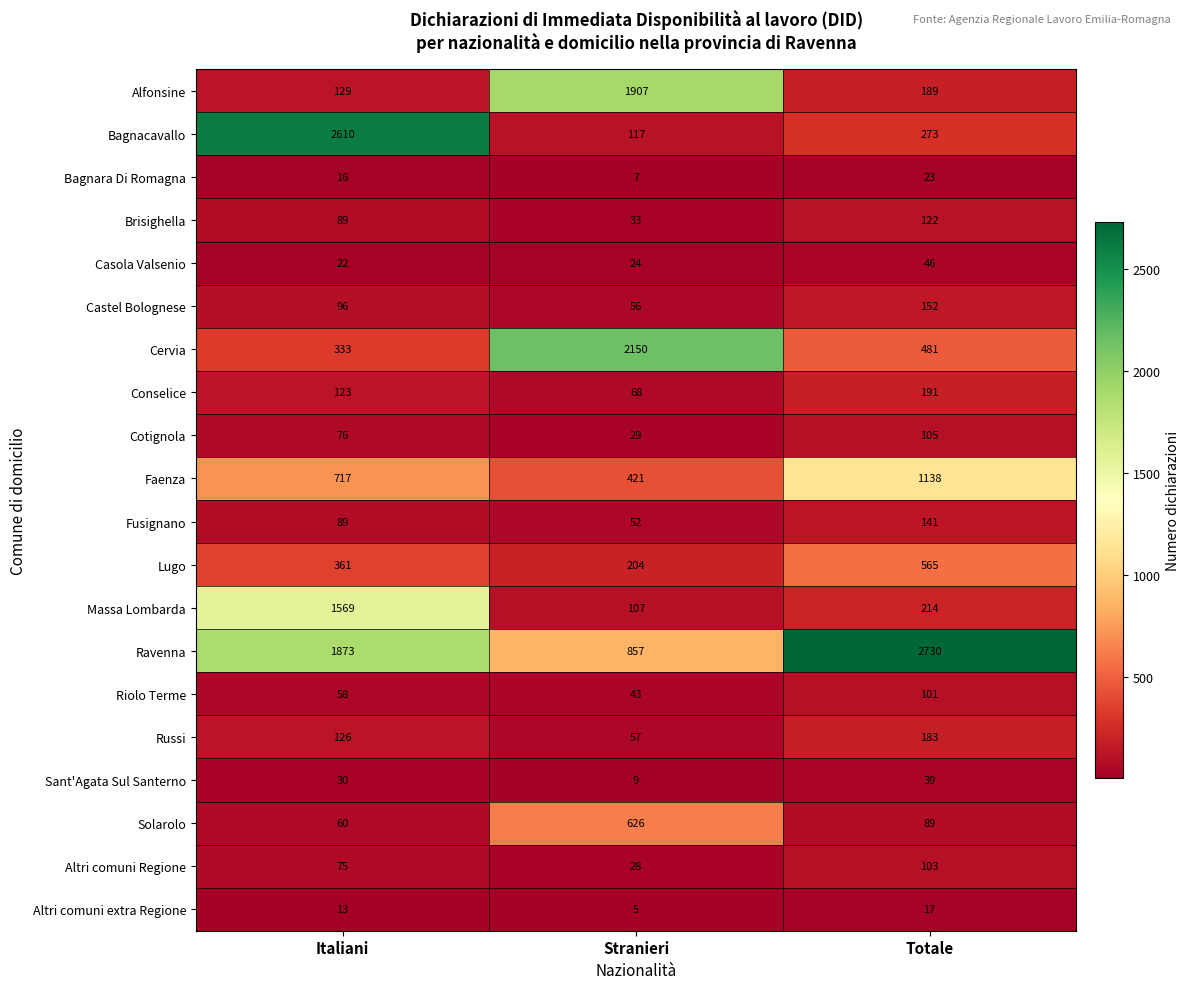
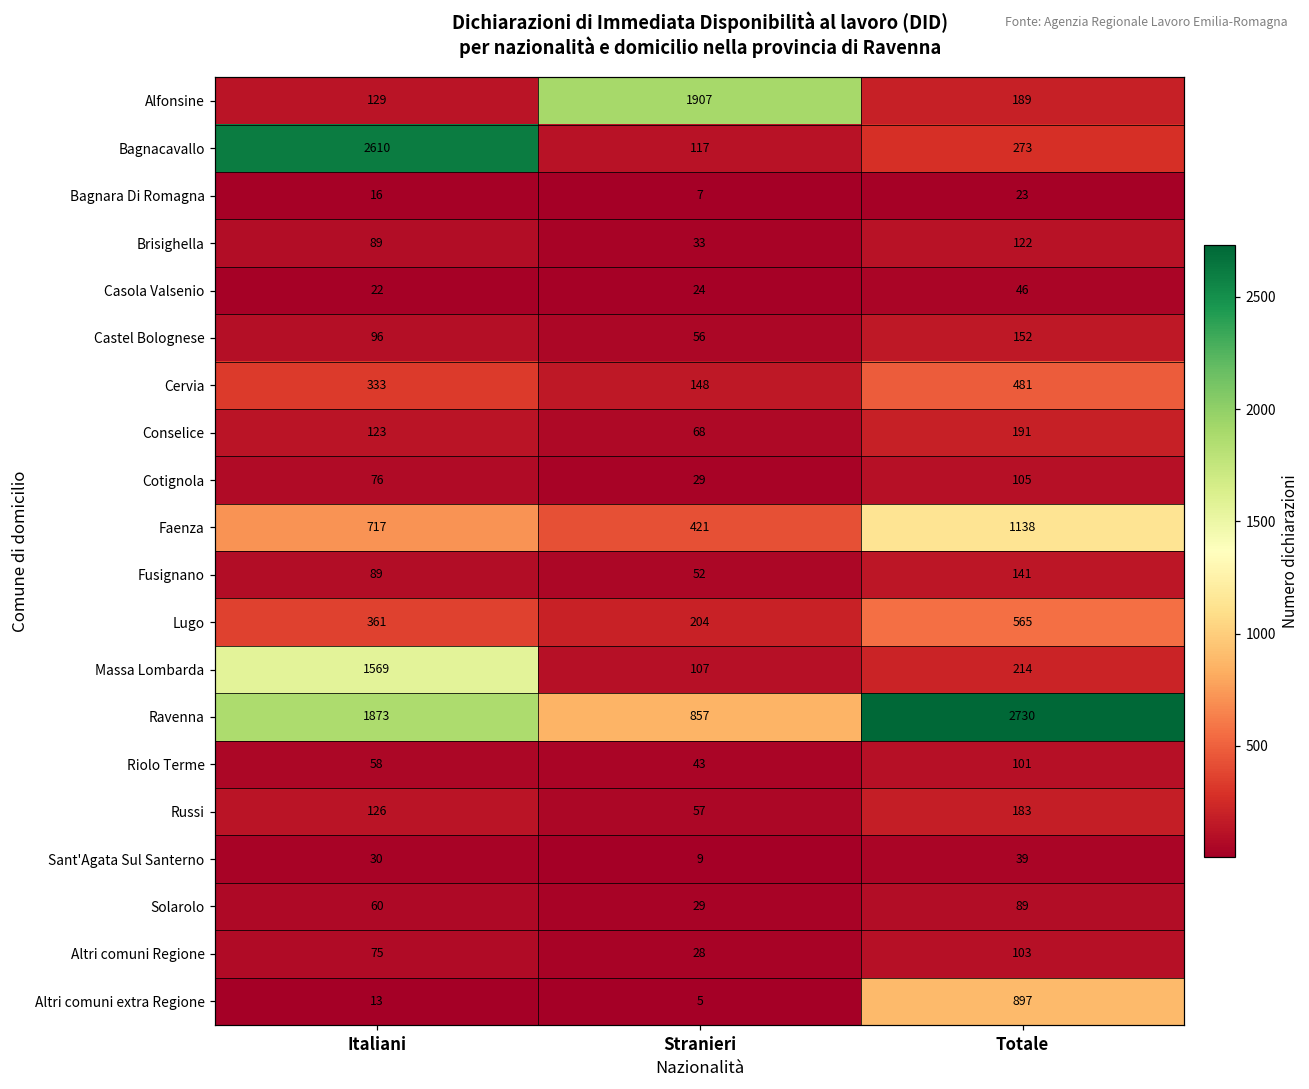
  {
    "Alfonsine": {
      "Italiani": 129,
      "Stranieri": 1907,
      "Totale": 189
    },
    "Bagnacavallo": {
      "Italiani": 2610,
      "Stranieri": 117,
      "Totale": 273
    },
    "Bagnara Di Romagna": {
      "Italiani": 16,
      "Stranieri": 7,
      "Totale": 23
    },
    "Brisighella": {
      "Italiani": 89,
      "Stranieri": 33,
      "Totale": 122
    },
    "Casola Valsenio": {
      "Italiani": 22,
      "Stranieri": 24,
      "Totale": 46
    },
    "Castel Bolognese": {
      "Italiani": 96,
      "Stranieri": 56,
      "Totale": 152
    },
    "Cervia": {
      "Italiani": 333,
-     "Stranieri": 2150,
+     "Stranieri": 148,
      "Totale": 481
    },
    "Conselice": {
      "Italiani": 123,
      "Stranieri": 68,
      "Totale": 191
    },
    "Cotignola": {
      "Italiani": 76,
      "Stranieri": 29,
      "Totale": 105
    },
    "Faenza": {
      "Italiani": 717,
      "Stranieri": 421,
      "Totale": 1138
    },
    "Fusignano": {
      "Italiani": 89,
      "Stranieri": 52,
      "Totale": 141
    },
    "Lugo": {
      "Italiani": 361,
      "Stranieri": 204,
      "Totale": 565
    },
    "Massa Lombarda": {
      "Italiani": 1569,
      "Stranieri": 107,
      "Totale": 214
    },
    "Ravenna": {
      "Italiani": 1873,
      "Stranieri": 857,
      "Totale": 2730
    },
    "Riolo Terme": {
      "Italiani": 58,
      "Stranieri": 43,
      "Totale": 101
    },
    "Russi": {
      "Italiani": 126,
      "Stranieri": 57,
      "Totale": 183
    },
    "Sant'Agata Sul Santerno": {
      "Italiani": 30,
      "Stranieri": 9,
      "Totale": 39
    },
    "Solarolo": {
      "Italiani": 60,
-     "Stranieri": 626,
+     "Stranieri": 29,
      "Totale": 89
    },
    "Altri comuni Regione": {
      "Italiani": 75,
      "Stranieri": 28,
      "Totale": 103
    },
    "Altri comuni extra Regione": {
      "Italiani": 13,
      "Stranieri": 5,
-     "Totale": 17
+     "Totale": 897
    }
  }
